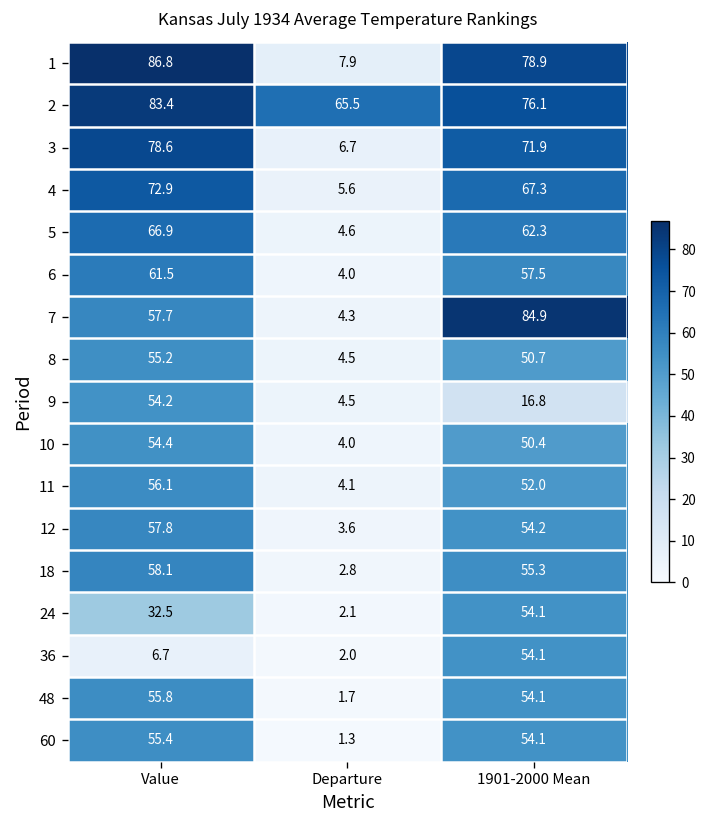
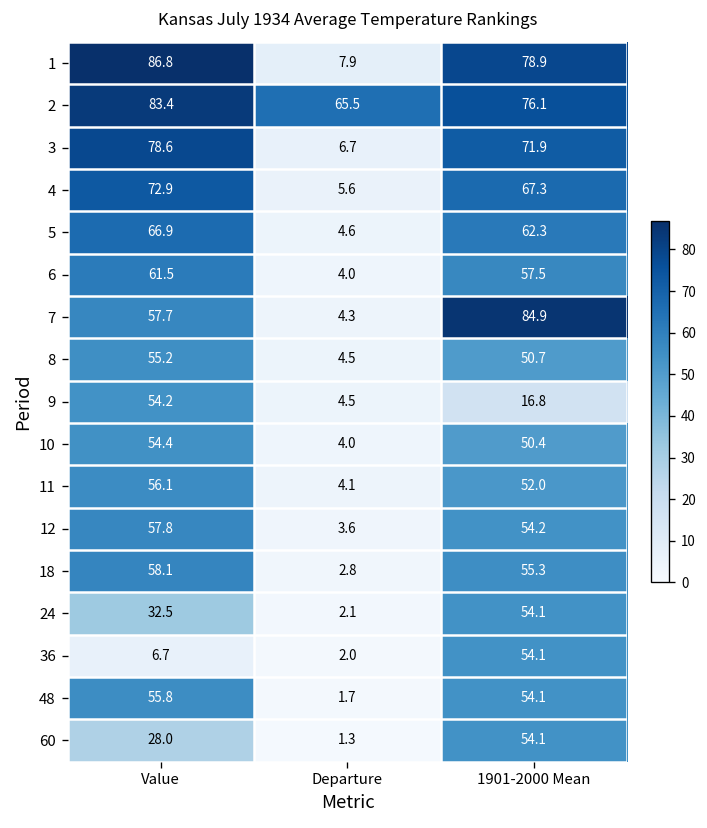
  {
    "1": {
      "Value": 86.8,
      "Departure": 7.9,
      "1901-2000 Mean": 78.9
    },
    "2": {
      "Value": 83.4,
      "Departure": 65.5,
      "1901-2000 Mean": 76.1
    },
    "3": {
      "Value": 78.6,
      "Departure": 6.7,
      "1901-2000 Mean": 71.9
    },
    "4": {
      "Value": 72.9,
      "Departure": 5.6,
      "1901-2000 Mean": 67.3
    },
    "5": {
      "Value": 66.9,
      "Departure": 4.6,
      "1901-2000 Mean": 62.3
    },
    "6": {
      "Value": 61.5,
      "Departure": 4.0,
      "1901-2000 Mean": 57.5
    },
    "7": {
      "Value": 57.7,
      "Departure": 4.3,
      "1901-2000 Mean": 84.9
    },
    "8": {
      "Value": 55.2,
      "Departure": 4.5,
      "1901-2000 Mean": 50.7
    },
    "9": {
      "Value": 54.2,
      "Departure": 4.5,
      "1901-2000 Mean": 16.8
    },
    "10": {
      "Value": 54.4,
      "Departure": 4.0,
      "1901-2000 Mean": 50.4
    },
    "11": {
      "Value": 56.1,
      "Departure": 4.1,
      "1901-2000 Mean": 52.0
    },
    "12": {
      "Value": 57.8,
      "Departure": 3.6,
      "1901-2000 Mean": 54.2
    },
    "18": {
      "Value": 58.1,
      "Departure": 2.8,
      "1901-2000 Mean": 55.3
    },
    "24": {
      "Value": 32.5,
      "Departure": 2.1,
      "1901-2000 Mean": 54.1
    },
    "36": {
      "Value": 6.7,
      "Departure": 2.0,
      "1901-2000 Mean": 54.1
    },
    "48": {
      "Value": 55.8,
      "Departure": 1.7,
      "1901-2000 Mean": 54.1
    },
    "60": {
-     "Value": 55.4,
+     "Value": 28.0,
      "Departure": 1.3,
      "1901-2000 Mean": 54.1
    }
  }
